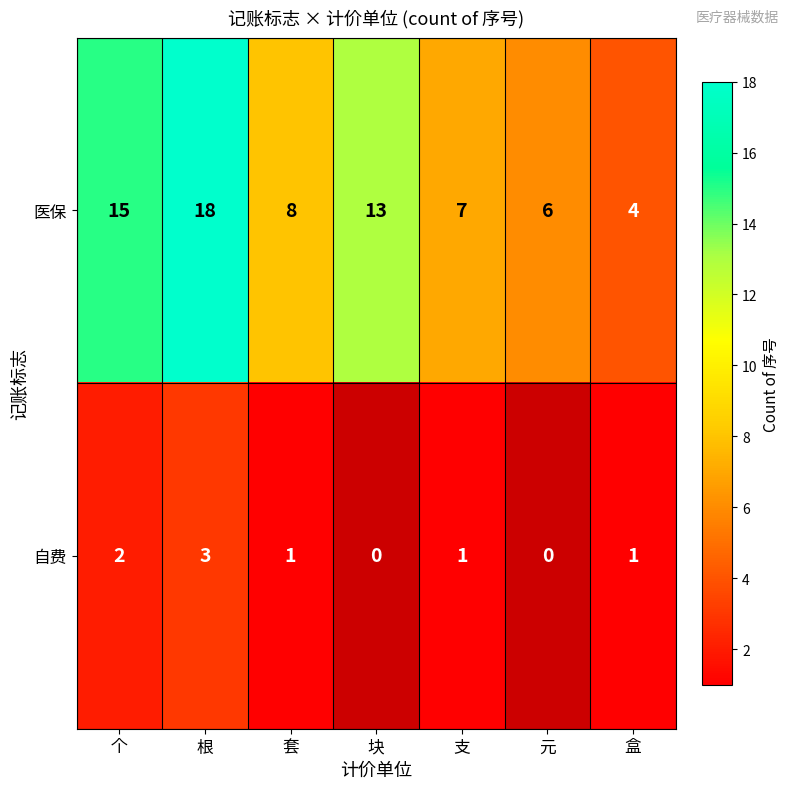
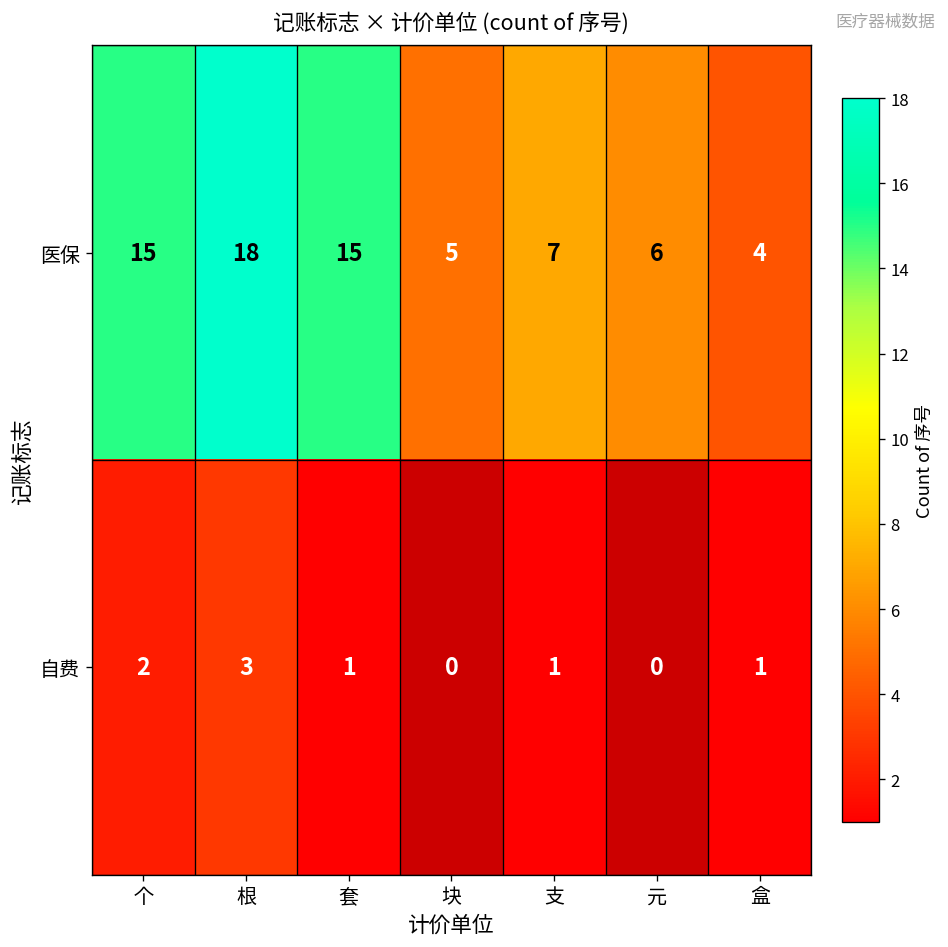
  {
    "医保": {
      "个": 15,
      "根": 18,
-     "套": 8,
-     "块": 13,
+     "套": 15,
+     "块": 5,
      "支": 7,
      "元": 6,
      "盒": 4
    },
    "自费": {
      "个": 2,
      "根": 3,
      "套": 1,
      "支": 1,
      "盒": 1
    }
  }
